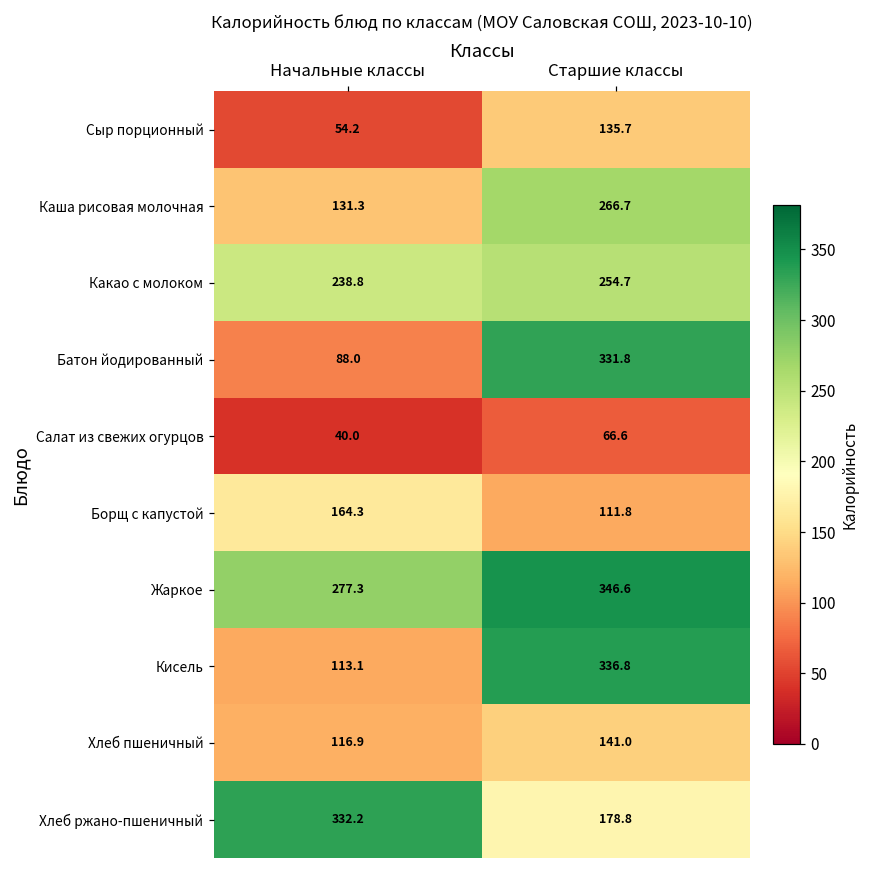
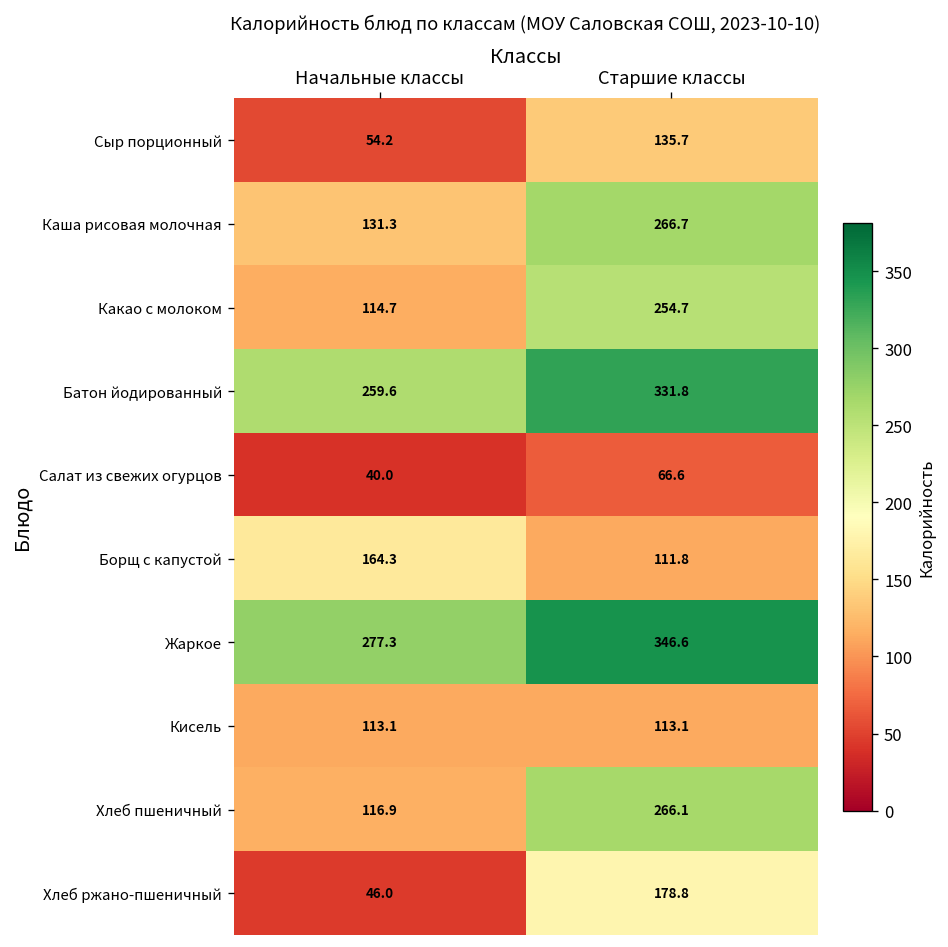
  {
    "Сыр порционный": {
      "Начальные классы": 54.2,
      "Старшие классы": 135.7
    },
    "Каша рисовая молочная": {
      "Начальные классы": 131.3,
      "Старшие классы": 266.7
    },
    "Какао с молоком": {
-     "Начальные классы": 238.8,
+     "Начальные классы": 114.7,
      "Старшие классы": 254.7
    },
    "Батон йодированный": {
-     "Начальные классы": 88.0,
+     "Начальные классы": 259.6,
      "Старшие классы": 331.8
    },
    "Салат из свежих огурцов": {
      "Начальные классы": 40.0,
      "Старшие классы": 66.6
    },
    "Борщ с капустой": {
      "Начальные классы": 164.3,
      "Старшие классы": 111.8
    },
    "Жаркое": {
      "Начальные классы": 277.3,
      "Старшие классы": 346.6
    },
    "Кисель": {
      "Начальные классы": 113.1,
-     "Старшие классы": 336.8
+     "Старшие классы": 113.1
    },
    "Хлеб пшеничный": {
      "Начальные классы": 116.9,
-     "Старшие классы": 141.0
+     "Старшие классы": 266.1
    },
    "Хлеб ржано-пшеничный": {
-     "Начальные классы": 332.2,
+     "Начальные классы": 46.0,
      "Старшие классы": 178.8
    }
  }
